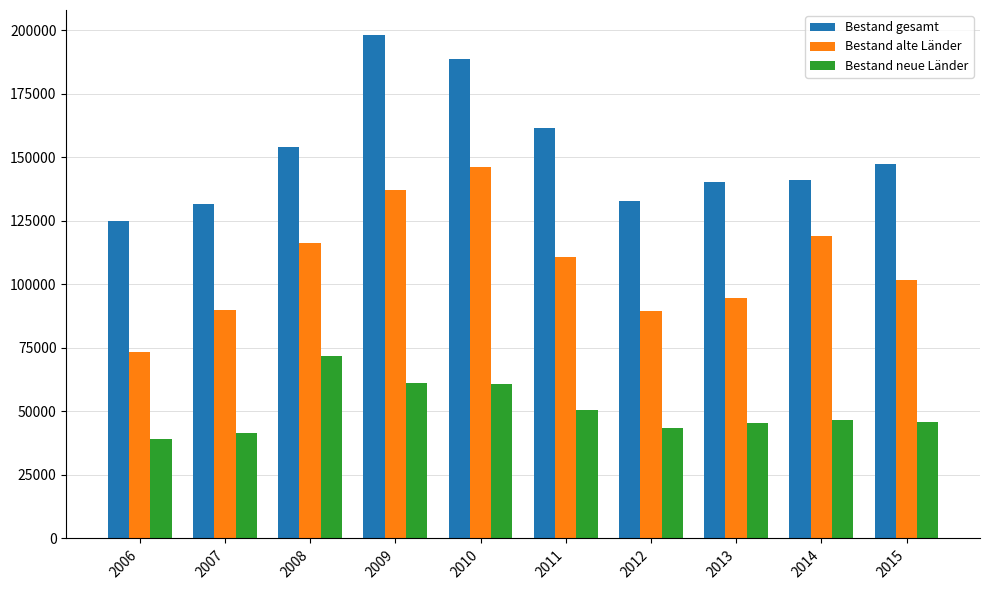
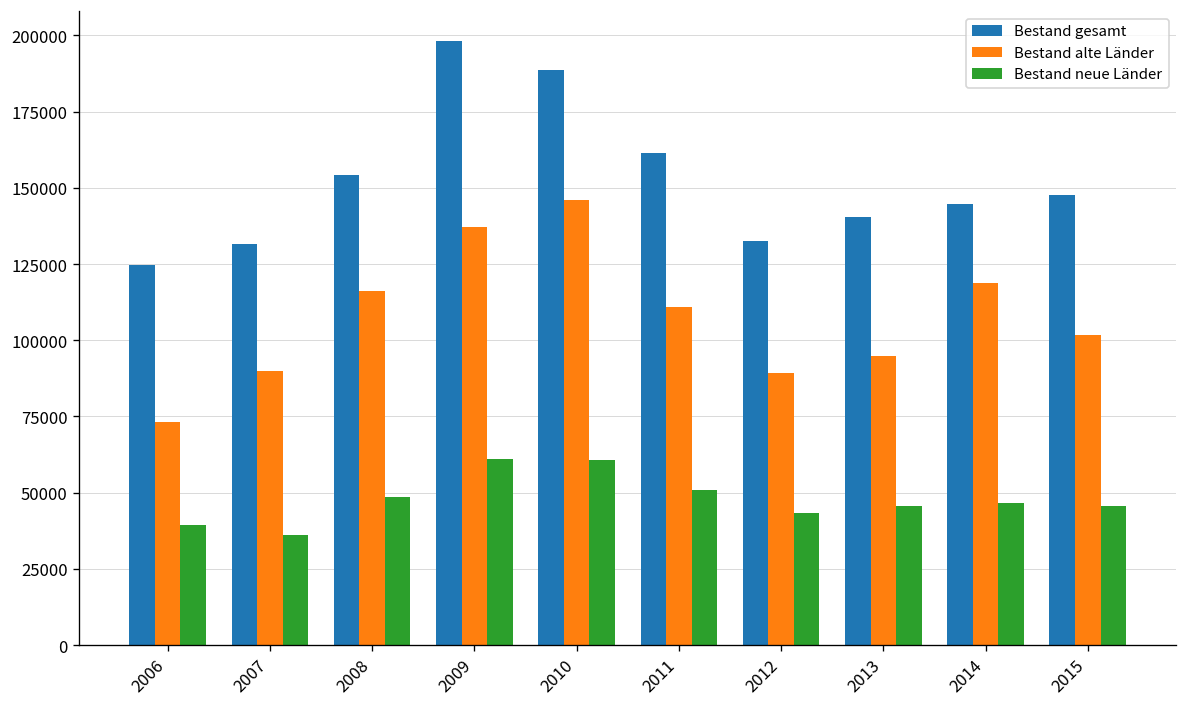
  {
    "Bestand gesamt": {
      "2006": 125000,
      "2007": 132000,
      "2008": 154000,
      "2009": 198000,
      "2010": 189000,
      "2011": 162000,
      "2012": 133000,
      "2013": 140000,
-     "2014": 141000,
+     "2014": 145000,
      "2015": 148000
    },
    "Bestand alte Länder": {
      "2006": 73000,
      "2007": 90000,
      "2008": 116000,
      "2009": 137000,
      "2010": 146000,
      "2011": 111000,
      "2012": 89000,
      "2013": 95000,
      "2014": 119000,
      "2015": 102000
    },
    "Bestand neue Länder": {
      "2006": 39000,
-     "2007": 42000,
-     "2008": 72000,
+     "2007": 36000,
+     "2008": 49000,
      "2009": 61000,
      "2010": 61000,
      "2011": 51000,
      "2012": 43000,
      "2013": 46000,
      "2014": 47000,
      "2015": 46000
    }
  }
